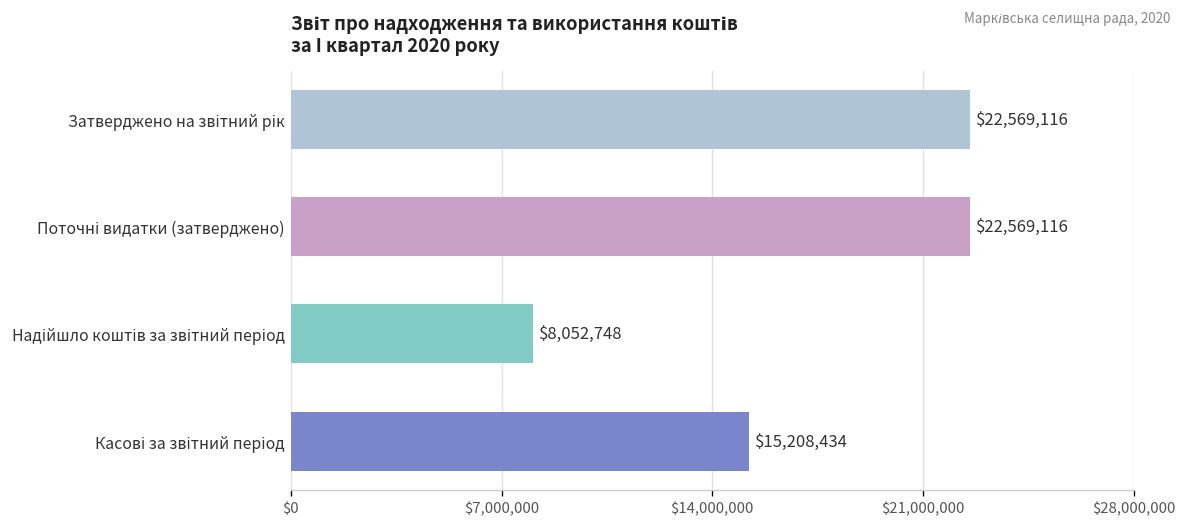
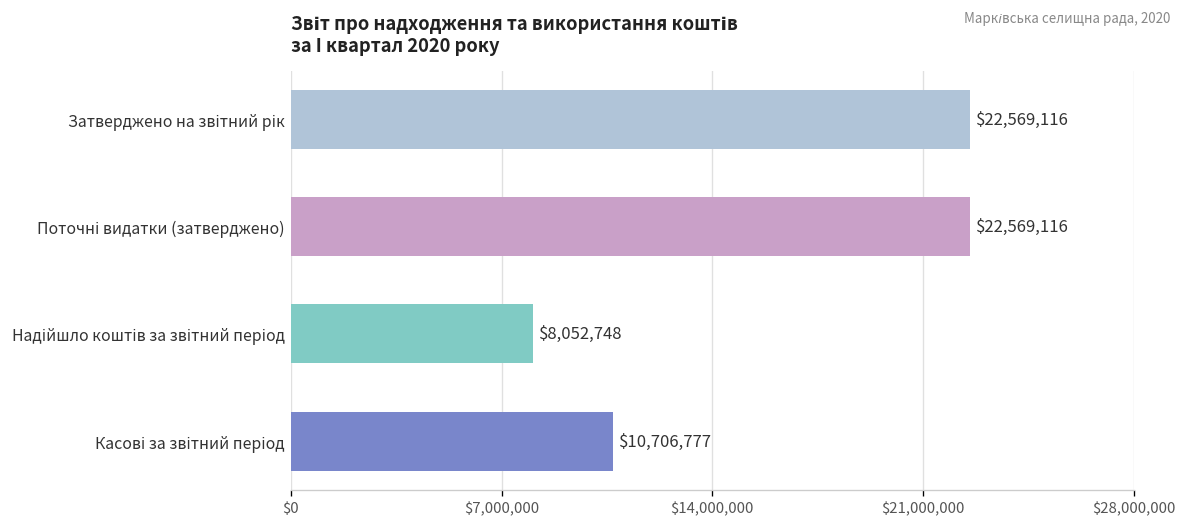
  {
    "Затверджено на звітний рік": "$22,569,116",
    "Поточні видатки (затверджено)": "$22,569,116",
    "Надійшло коштів за звітний період": "$8,052,748",
-   "Касові за звітний період": "$15,208,434"
+   "Касові за звітний період": "$10,706,777"
  }
